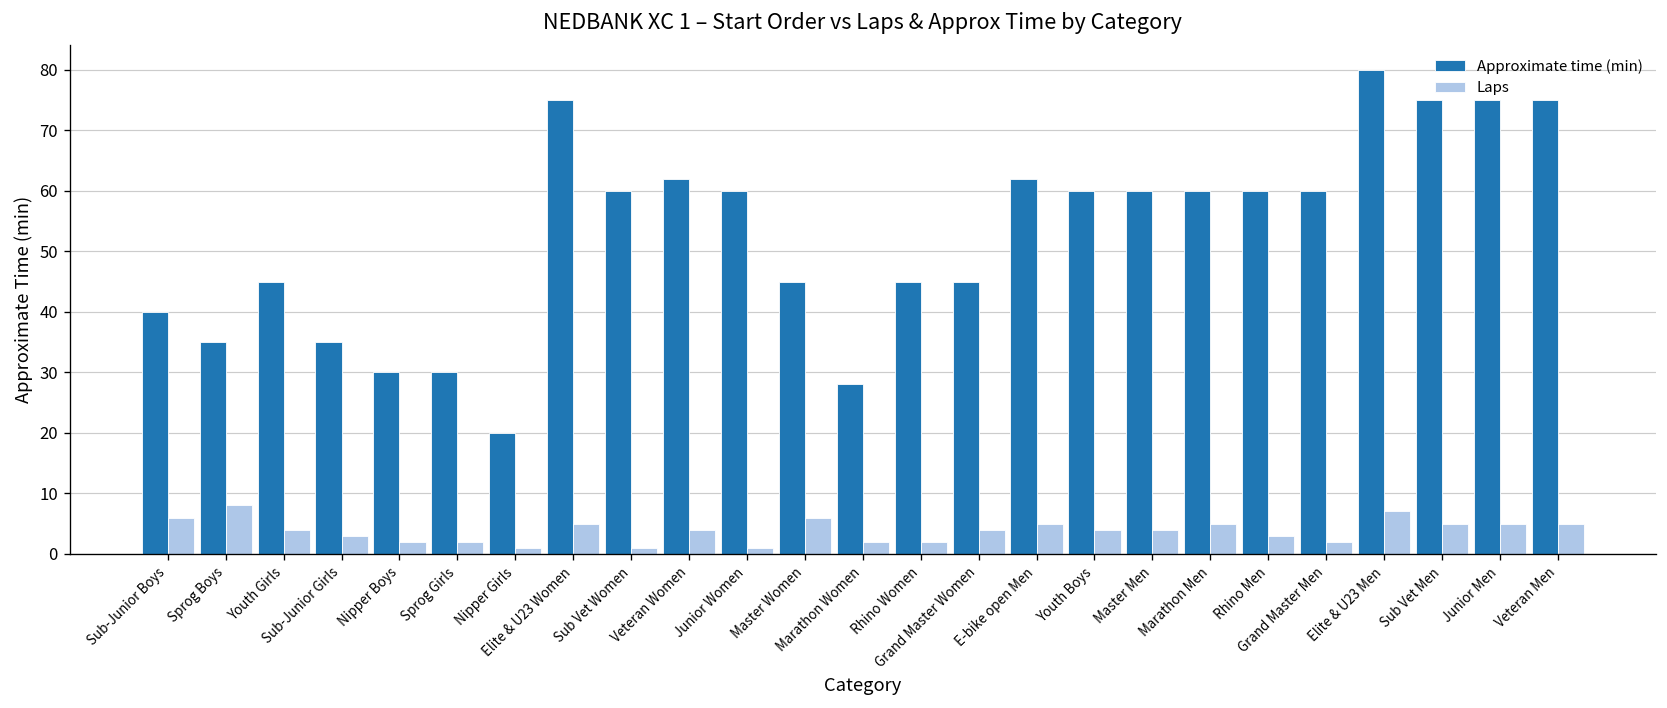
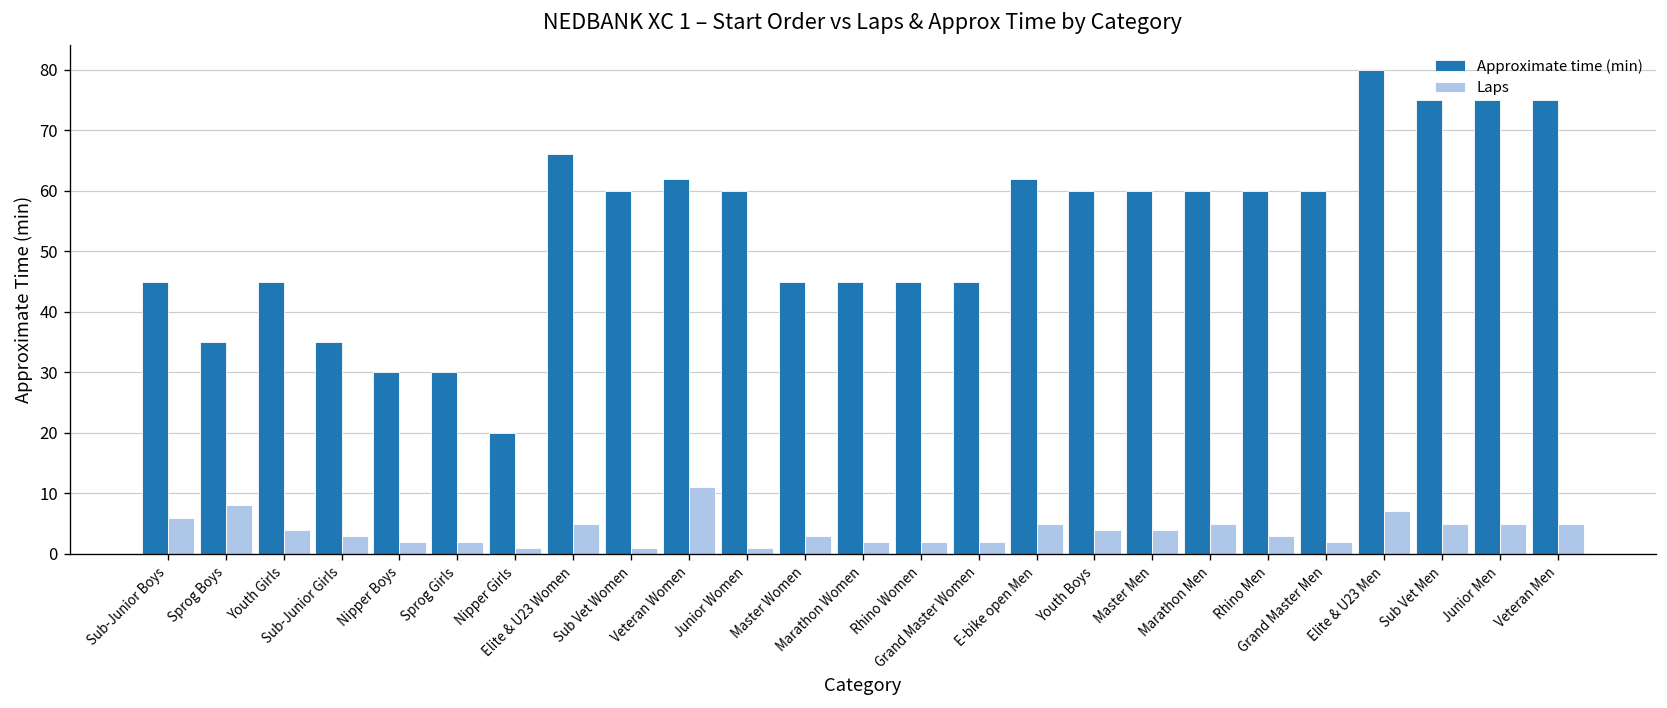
  {
    "Approximate time (min)": {
-     "Sub-Junior Boys": 40,
+     "Sub-Junior Boys": 45,
      "Sprog Boys": 35,
      "Youth Girls": 45,
      "Sub-Junior Girls": 35,
      "Nipper Boys": 30,
      "Sprog Girls": 30,
      "Nipper Girls": 20,
-     "Elite & U23 Women": 75,
+     "Elite & U23 Women": 66,
      "Sub Vet Women": 60,
      "Veteran Women": 62,
      "Junior Women": 60,
      "Master Women": 45,
-     "Marathon Women": 28,
+     "Marathon Women": 45,
      "Rhino Women": 45,
      "Grand Master Women": 45,
      "E-bike open Men": 62,
      "Youth Boys": 60,
      "Master Men": 60,
      "Marathon Men": 60,
      "Rhino Men": 60,
      "Grand Master Men": 60,
      "Elite & U23 Men": 80,
      "Sub Vet Men": 75,
      "Junior Men": 75,
      "Veteran Men": 75
    },
    "Laps": {
      "Sub-Junior Boys": 6,
      "Sprog Boys": 8,
      "Youth Girls": 4,
      "Sub-Junior Girls": 3,
      "Nipper Boys": 2,
      "Sprog Girls": 2,
      "Nipper Girls": 1,
      "Elite & U23 Women": 5,
      "Sub Vet Women": 1,
-     "Veteran Women": 4,
+     "Veteran Women": 11,
      "Junior Women": 1,
-     "Master Women": 6,
+     "Master Women": 3,
      "Marathon Women": 2,
      "Rhino Women": 2,
-     "Grand Master Women": 4,
+     "Grand Master Women": 2,
      "E-bike open Men": 5,
      "Youth Boys": 4,
      "Master Men": 4,
      "Marathon Men": 5,
      "Rhino Men": 3,
      "Grand Master Men": 2,
      "Elite & U23 Men": 7,
      "Sub Vet Men": 5,
      "Junior Men": 5,
      "Veteran Men": 5
    }
  }
